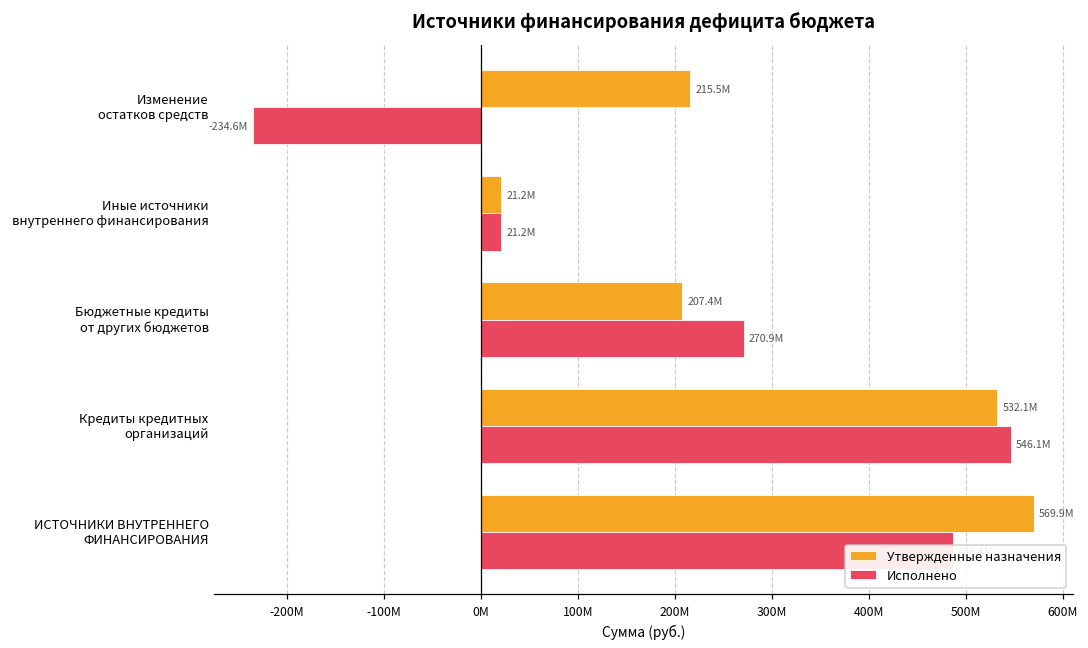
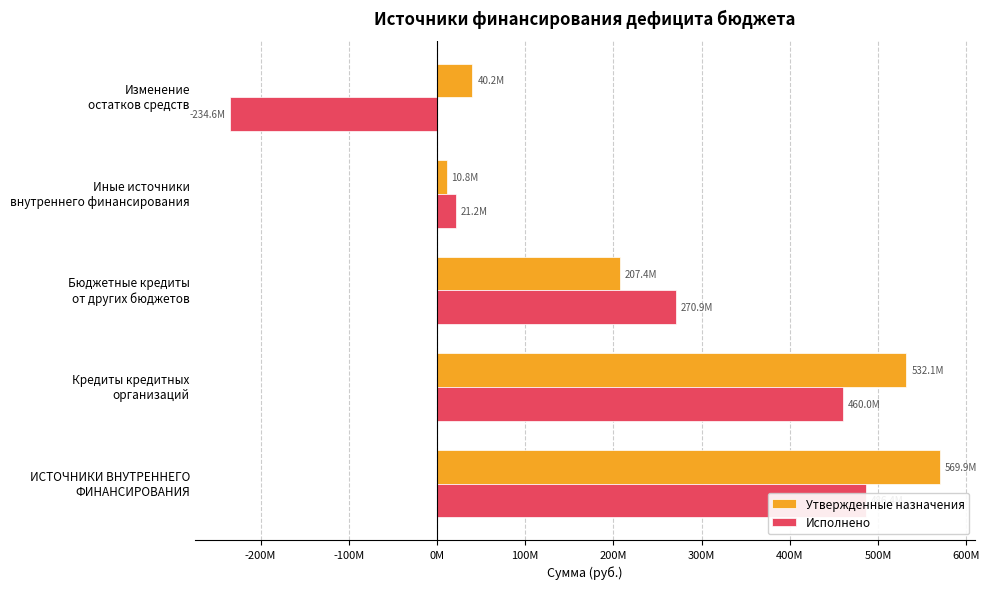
  {
    "Утвержденные назначения": {
-     "Изменение остатков средств": "215.5М",
-     "Иные источники внутреннего финансирования": "21.2М"
+     "Изменение остатков средств": "40.2М",
+     "Иные источники внутреннего финансирования": "10.8М"
    },
    "Исполнено": {
-     "Кредиты кредитных организаций": "546.1М"
+     "Кредиты кредитных организаций": "460.0М"
    }
  }
